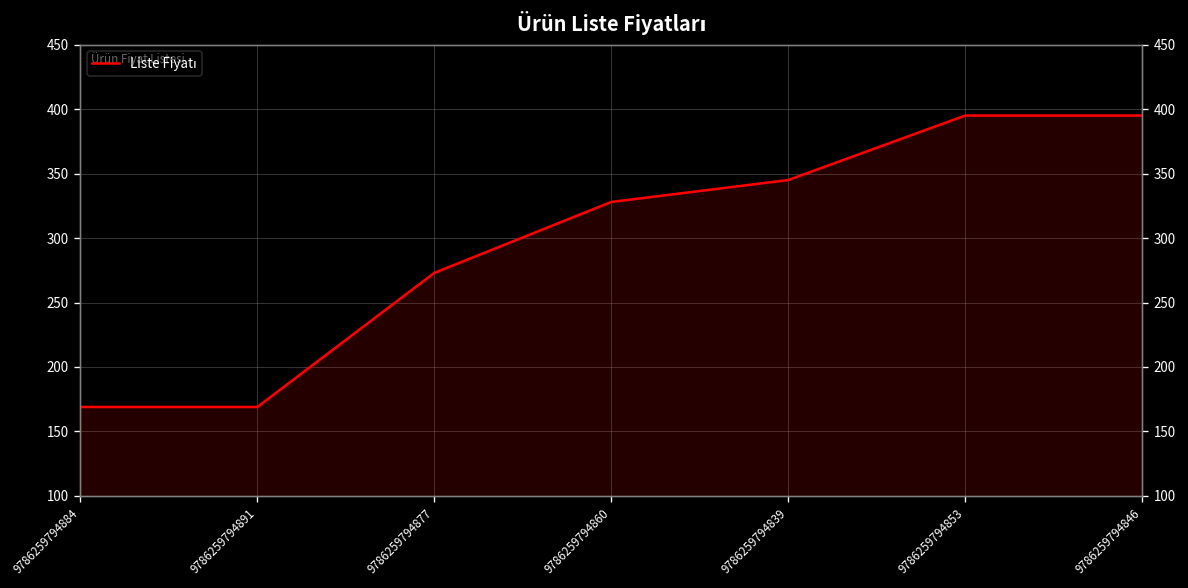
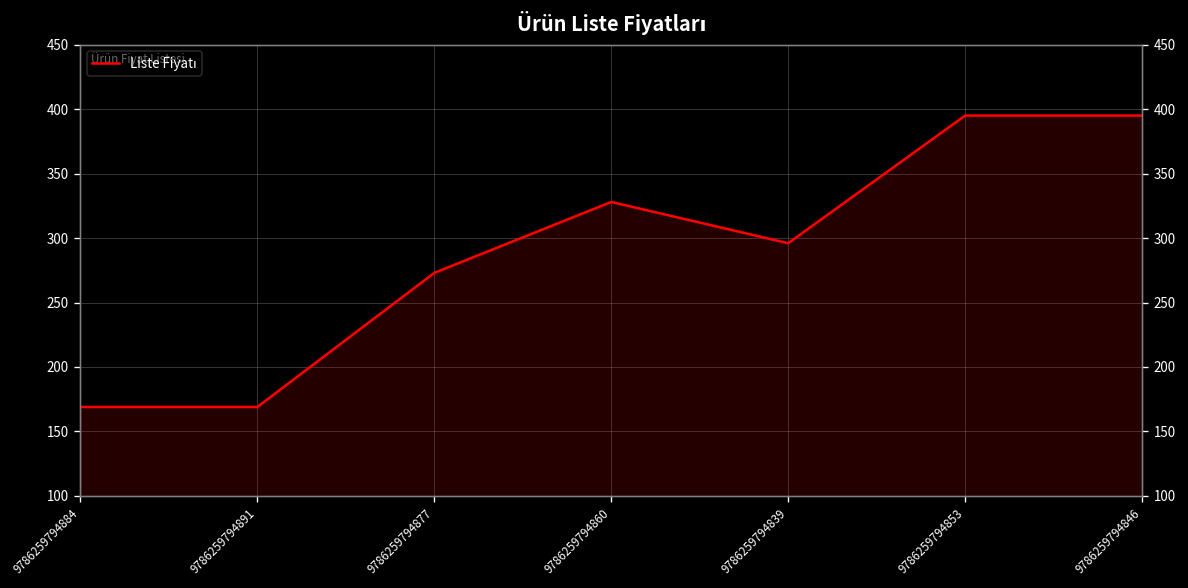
  {
    "9786259794884": 169,
    "9786259794891": 169,
    "9786259794877": 273,
    "9786259794860": 328,
-   "9786259794839": 345,
+   "9786259794839": 296,
    "9786259794853": 395,
    "9786259794846": 395
  }
